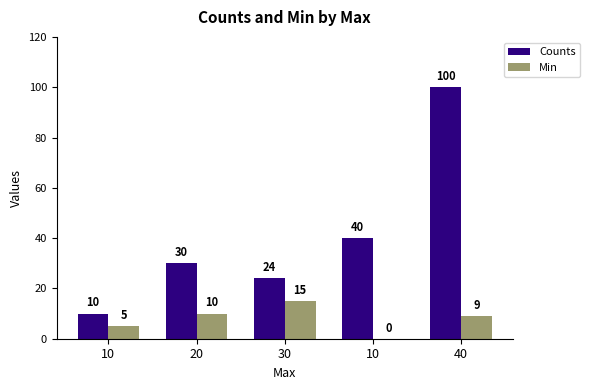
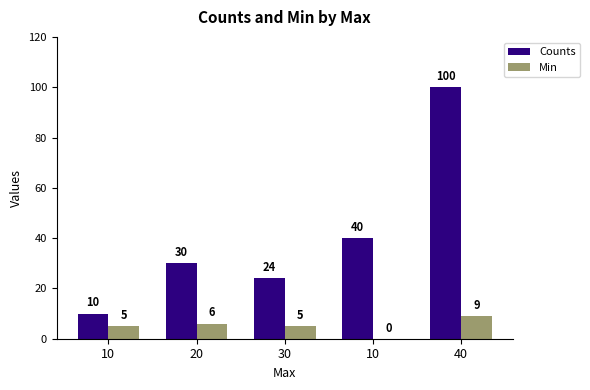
  {
    "Counts": {
      "20": 30,
      "30": 24,
      "40": 100
    },
    "Min": {
-     "20": 10,
-     "30": 15,
+     "20": 6,
+     "30": 5,
      "40": 9
    }
  }
